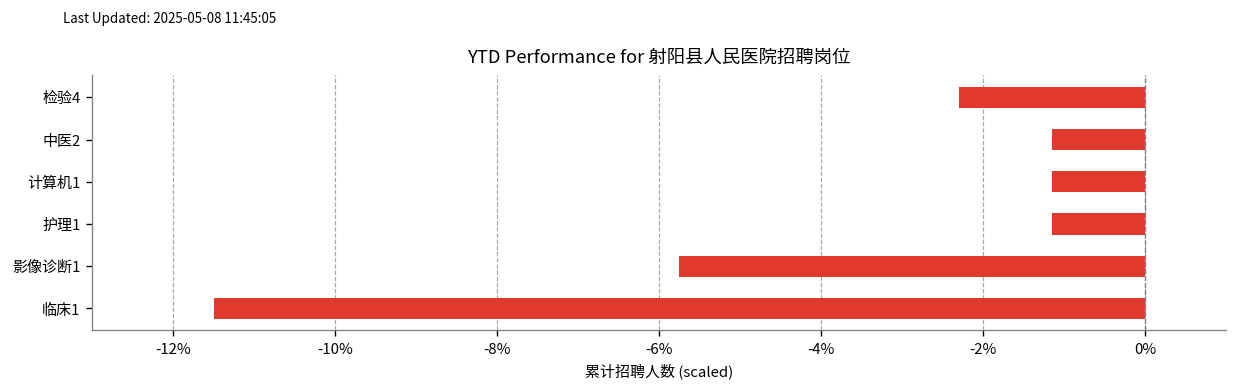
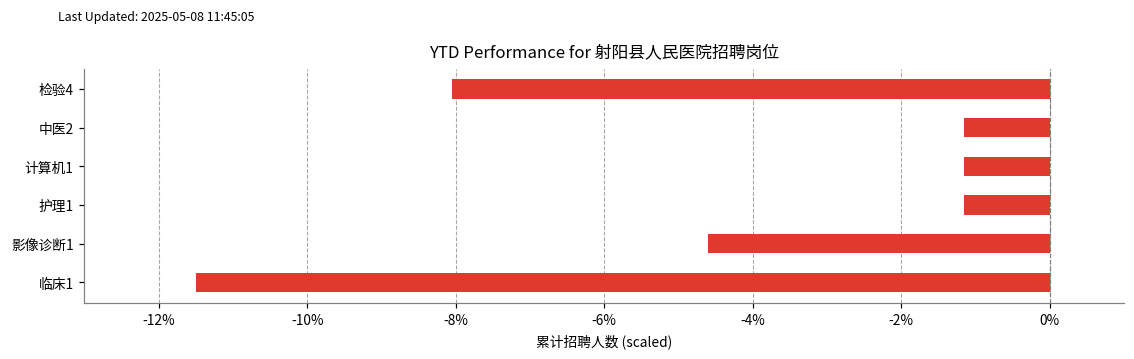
  {
-   "检验4": "-2.3%",
+   "检验4": "-8.0%",
    "中医2": "-1.2%",
    "计算机1": "-1.2%",
    "护理1": "-1.2%",
-   "影像诊断1": "-5.8%",
+   "影像诊断1": "-4.6%",
    "临床1": "-11.5%"
  }
